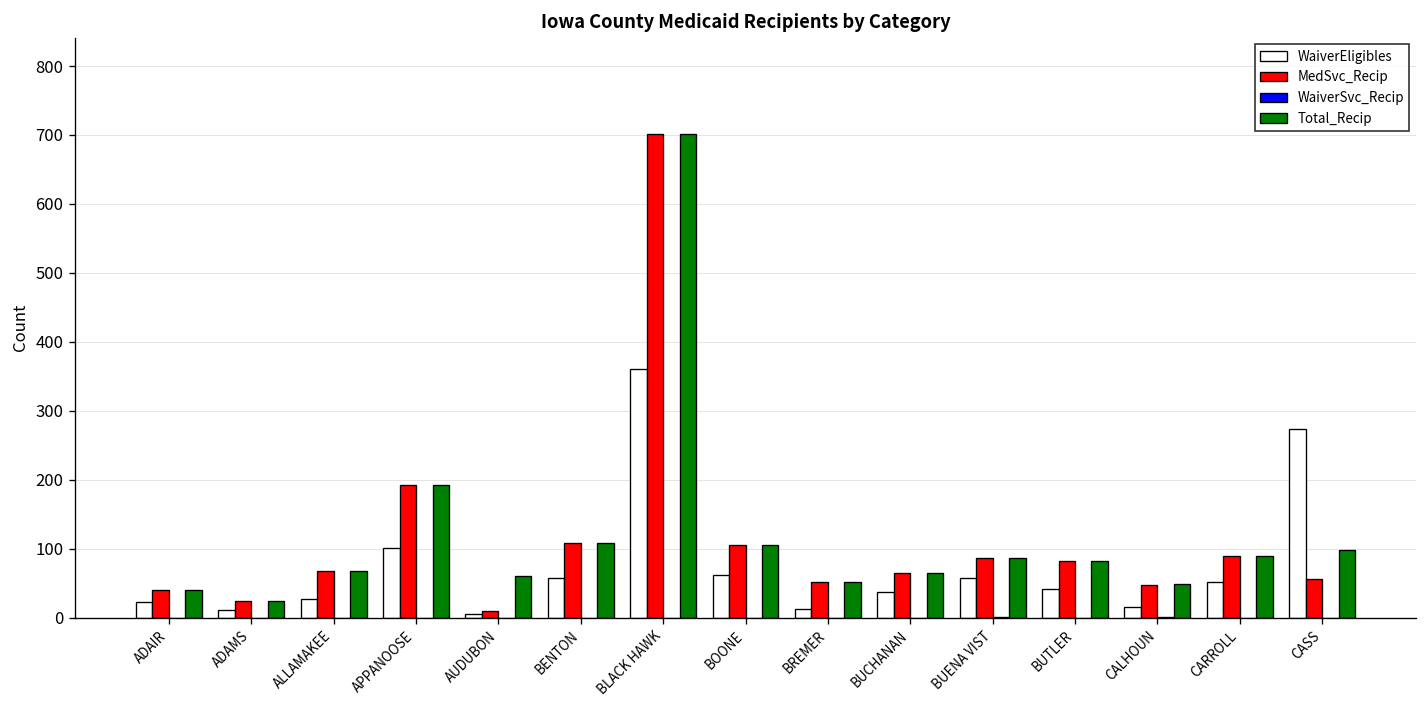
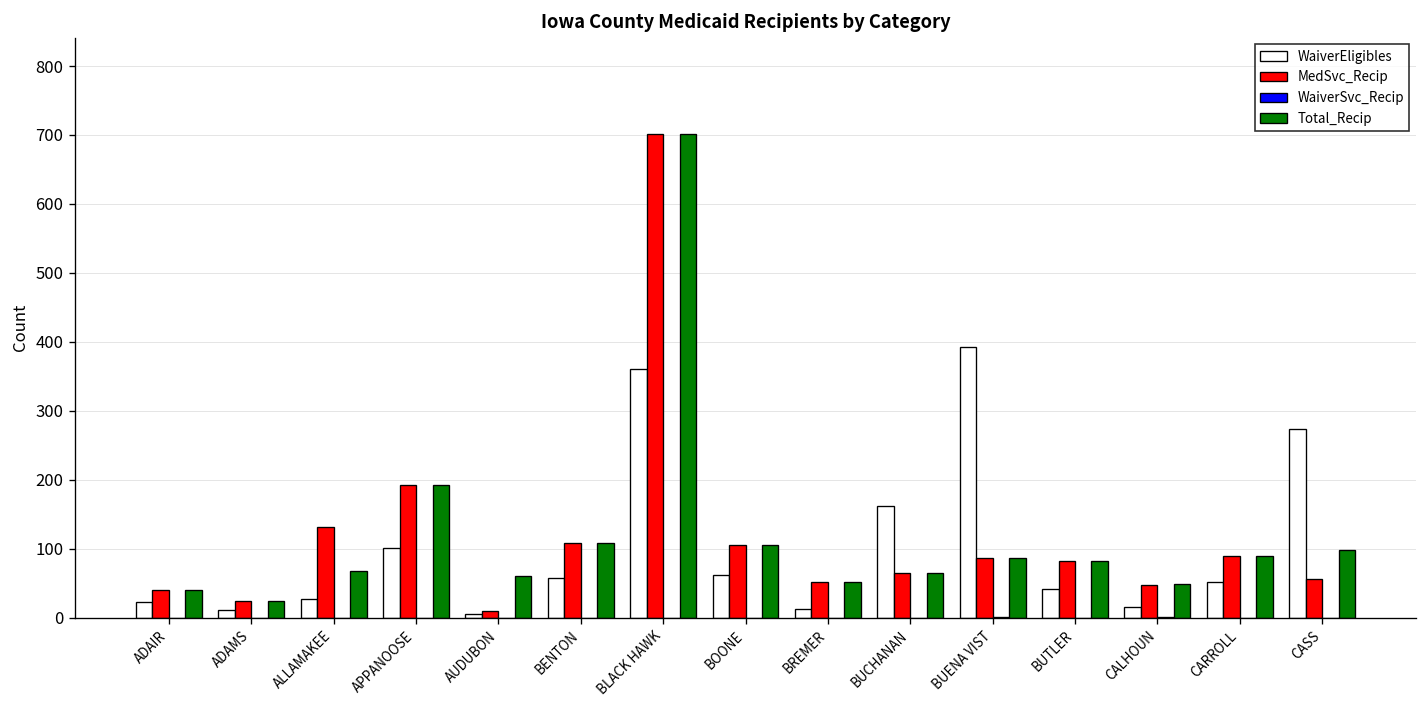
  {
    "WaiverEligibles": {
      "ADAIR": 20,
      "ADAMS": 10,
      "ALLAMAKEE": 30,
      "APPANOOSE": 100,
      "AUDUBON": 10,
      "BENTON": 60,
      "BLACK HAWK": 360,
      "BOONE": 60,
      "BREMER": 10,
-     "BUCHANAN": 40,
-     "BUENA VIST": 60,
+     "BUCHANAN": 160,
+     "BUENA VIST": 390,
      "BUTLER": 40,
      "CALHOUN": 20,
      "CARROLL": 50,
      "CASS": 270
    },
    "MedSvc_Recip": {
      "ADAIR": 40,
      "ADAMS": 20,
-     "ALLAMAKEE": 70,
+     "ALLAMAKEE": 130,
      "APPANOOSE": 190,
      "AUDUBON": 10,
      "BENTON": 110,
      "BLACK HAWK": 700,
      "BOONE": 110,
      "BREMER": 50,
      "BUCHANAN": 70,
      "BUENA VIST": 90,
      "BUTLER": 80,
      "CALHOUN": 50,
      "CARROLL": 90,
      "CASS": 60
    },
    "WaiverSvc_Recip": {
      "ADAIR": 0,
      "ADAMS": 0,
      "ALLAMAKEE": 0,
      "APPANOOSE": 0,
      "AUDUBON": 0,
      "BENTON": 0,
      "BLACK HAWK": 0,
      "BOONE": 0,
      "BREMER": 0,
      "BUCHANAN": 0,
      "BUTLER": 0,
      "CARROLL": 0,
      "CASS": 0
    },
    "Total_Recip": {
      "ADAIR": 40,
      "ADAMS": 20,
      "ALLAMAKEE": 70,
      "APPANOOSE": 190,
      "AUDUBON": 60,
      "BENTON": 110,
      "BLACK HAWK": 700,
      "BOONE": 110,
      "BREMER": 50,
      "BUCHANAN": 70,
      "BUENA VIST": 90,
      "BUTLER": 80,
      "CALHOUN": 50,
      "CARROLL": 90,
      "CASS": 100
    }
  }
